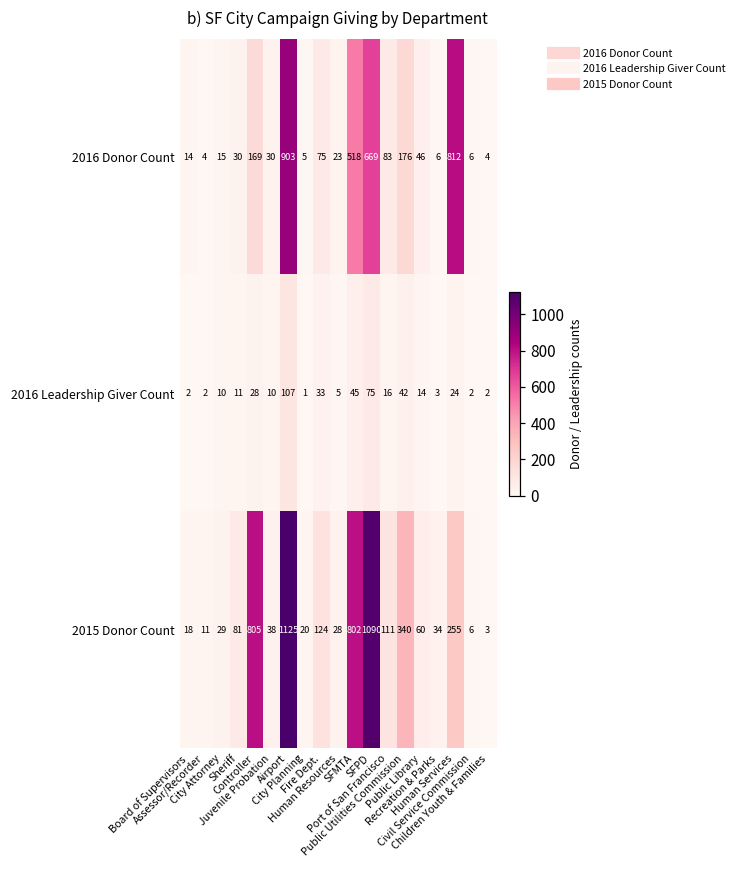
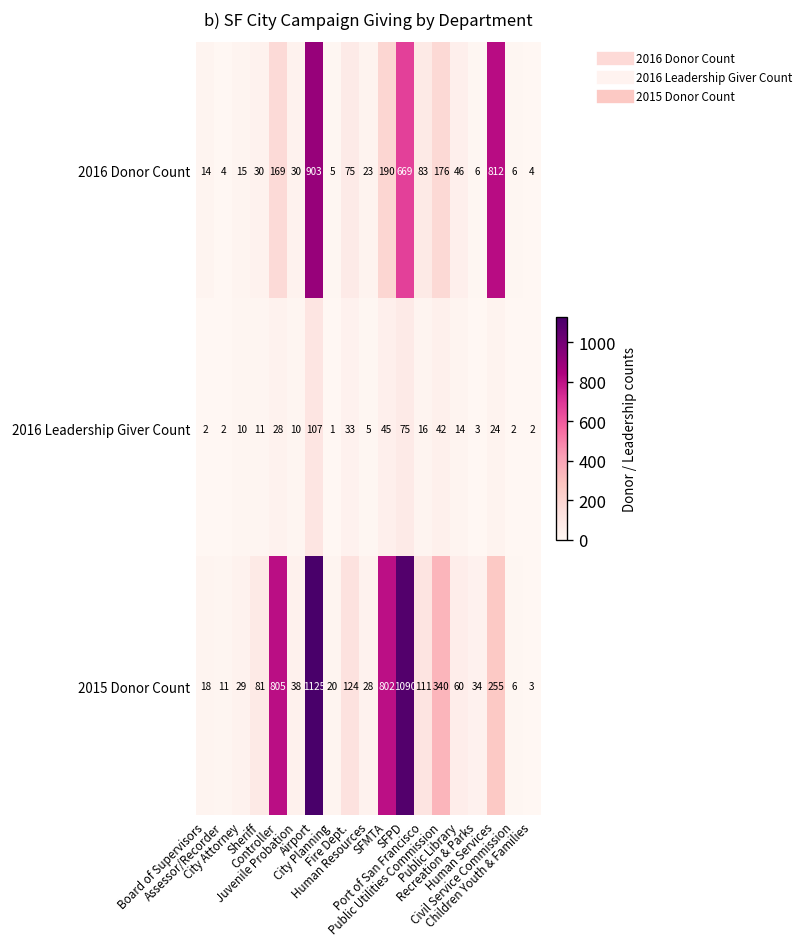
  {
    "2016 Donor Count": {
      "Board of Supervisors": 14,
      "Assessor/Recorder": 4,
      "City Attorney": 15,
      "Sheriff": 30,
      "Controller": 169,
      "Juvenile Probation": 30,
      "Airport": 903,
      "City Planning": 5,
      "Fire Dept.": 75,
      "Human Resources": 23,
-     "SFMTA": 518,
+     "SFMTA": 190,
      "SFPD": 669,
      "Port of San Francisco": 83,
      "Public Utilities Commission": 176,
      "Public Library": 46,
      "Recreation & Parks": 6,
      "Human Services": 812,
      "Civil Service Commission": 6,
      "Children Youth & Families": 4
    },
    "2016 Leadership Giver Count": {
      "Board of Supervisors": 2,
      "Assessor/Recorder": 2,
      "City Attorney": 10,
      "Sheriff": 11,
      "Controller": 28,
      "Juvenile Probation": 10,
      "Airport": 107,
      "City Planning": 1,
      "Fire Dept.": 33,
      "Human Resources": 5,
      "SFMTA": 45,
      "SFPD": 75,
      "Port of San Francisco": 16,
      "Public Utilities Commission": 42,
      "Public Library": 14,
      "Recreation & Parks": 3,
      "Human Services": 24,
      "Civil Service Commission": 2,
      "Children Youth & Families": 2
    },
    "2015 Donor Count": {
      "Board of Supervisors": 18,
      "Assessor/Recorder": 11,
      "City Attorney": 29,
      "Sheriff": 81,
      "Controller": 805,
      "Juvenile Probation": 38,
      "Airport": 1125,
      "City Planning": 20,
      "Fire Dept.": 124,
      "Human Resources": 28,
      "SFMTA": 802,
      "SFPD": 1090,
      "Port of San Francisco": 111,
      "Public Utilities Commission": 340,
      "Public Library": 60,
      "Recreation & Parks": 34,
      "Human Services": 255,
      "Civil Service Commission": 6,
      "Children Youth & Families": 3
    }
  }
